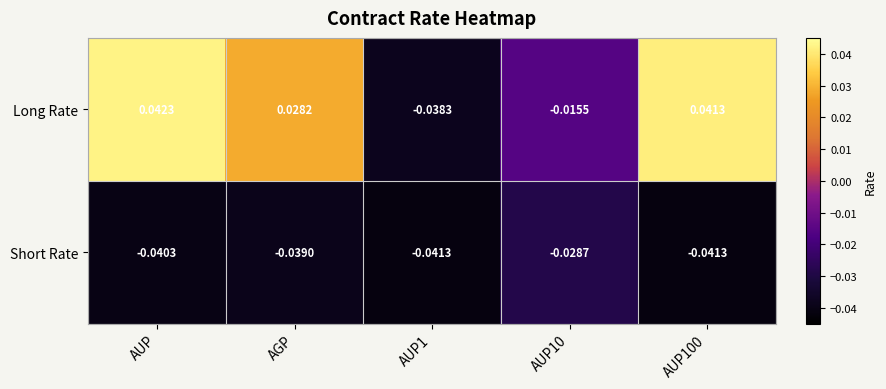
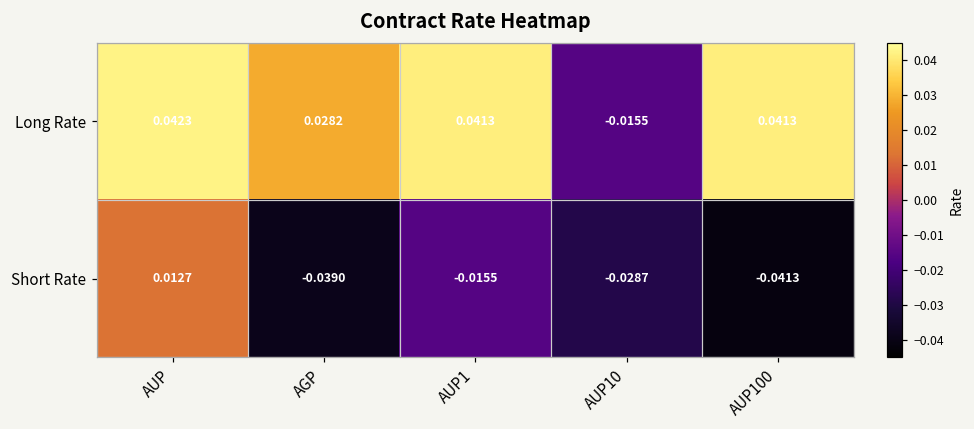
  {
    "Long Rate": {
      "AUP": 0.0423,
      "AGP": 0.0282,
-     "AUP1": -0.0383,
+     "AUP1": 0.0413,
      "AUP10": -0.0155,
      "AUP100": 0.0413
    },
    "Short Rate": {
-     "AUP": -0.0403,
+     "AUP": 0.0127,
      "AGP": -0.0390,
-     "AUP1": -0.0413,
+     "AUP1": -0.0155,
      "AUP10": -0.0287,
      "AUP100": -0.0413
    }
  }
